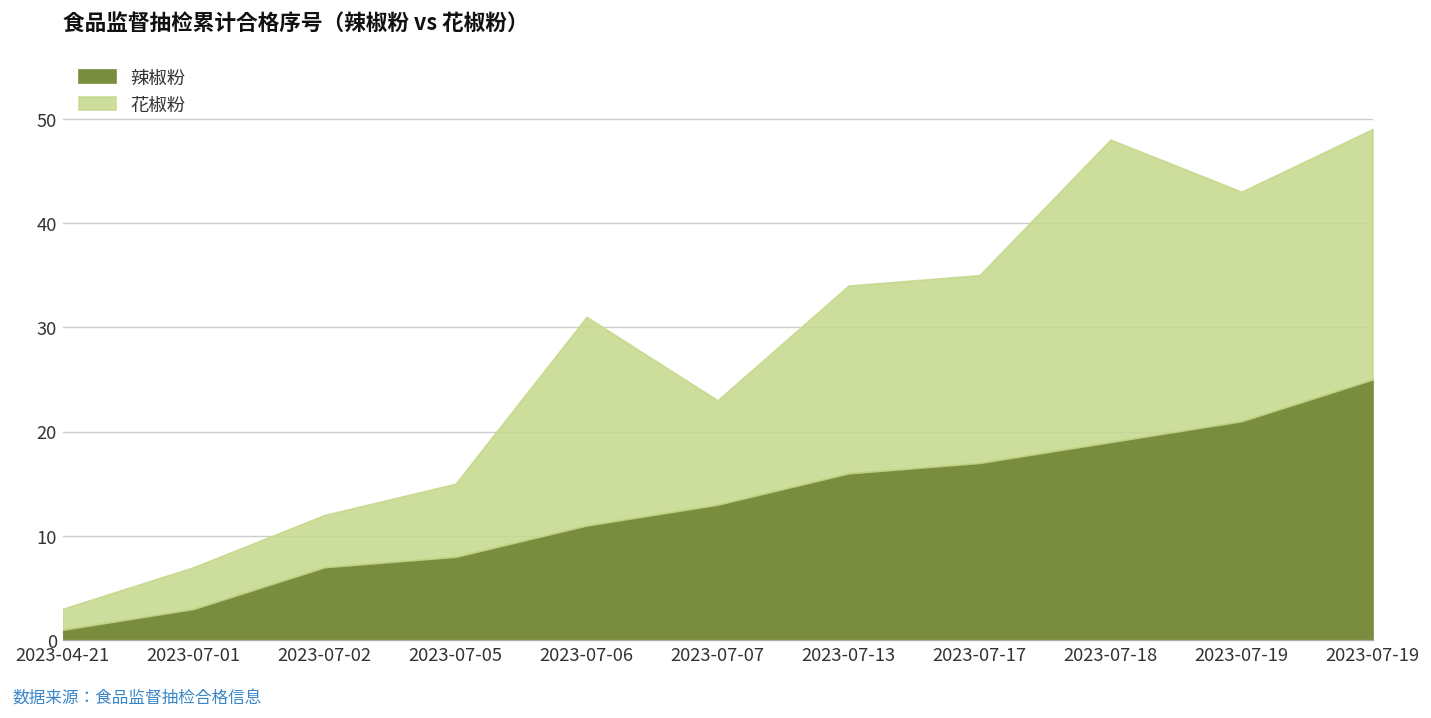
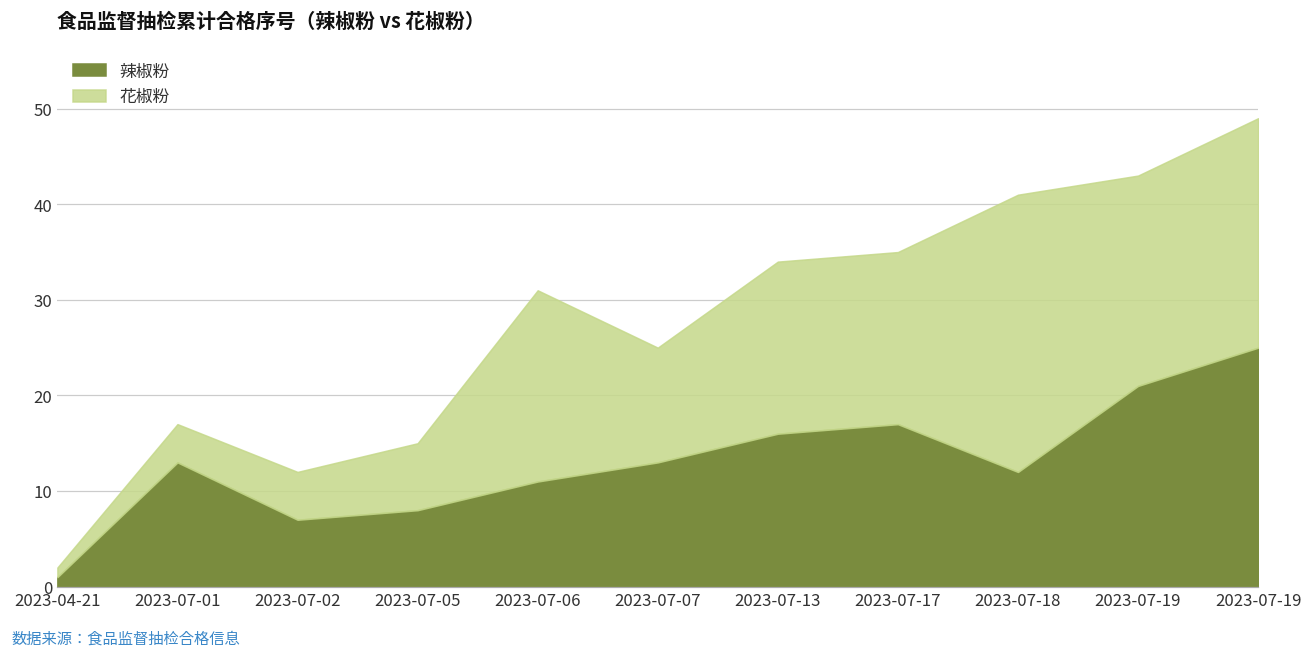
  {
    "辣椒粉": {
      "2023-04-21": 1,
-     "2023-07-01": 3,
+     "2023-07-01": 13,
      "2023-07-02": 7,
      "2023-07-05": 8,
      "2023-07-06": 11,
      "2023-07-07": 13,
      "2023-07-13": 16,
      "2023-07-17": 17,
-     "2023-07-18": 19
+     "2023-07-18": 12
    },
    "花椒粉": {
-     "2023-04-21": 2,
+     "2023-04-21": 1,
      "2023-07-01": 4,
      "2023-07-02": 5,
      "2023-07-05": 7,
      "2023-07-06": 20,
-     "2023-07-07": 10,
+     "2023-07-07": 12,
      "2023-07-13": 18,
      "2023-07-17": 18,
      "2023-07-18": 29
    }
  }
